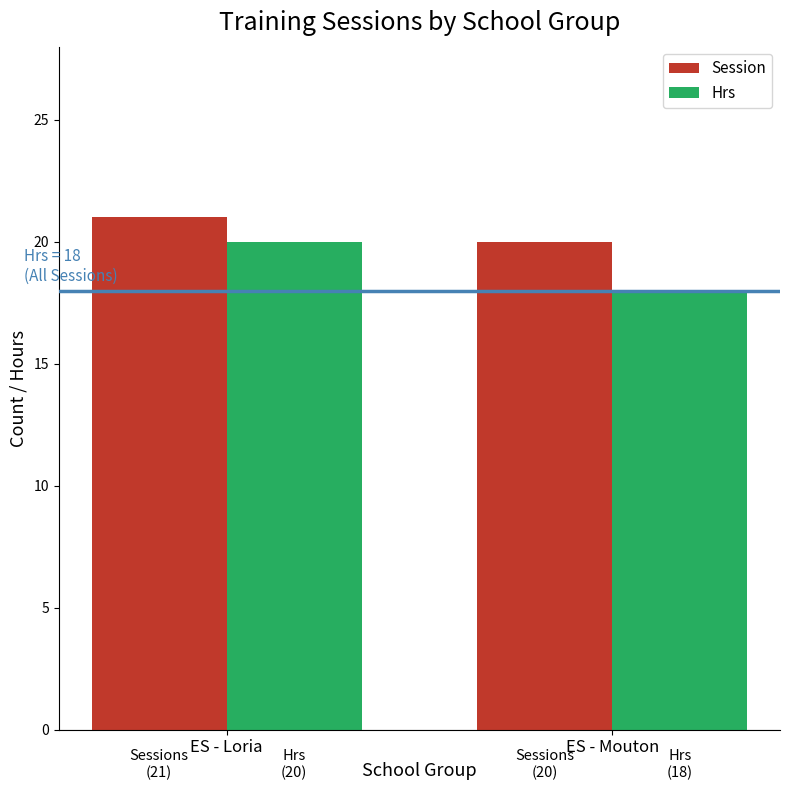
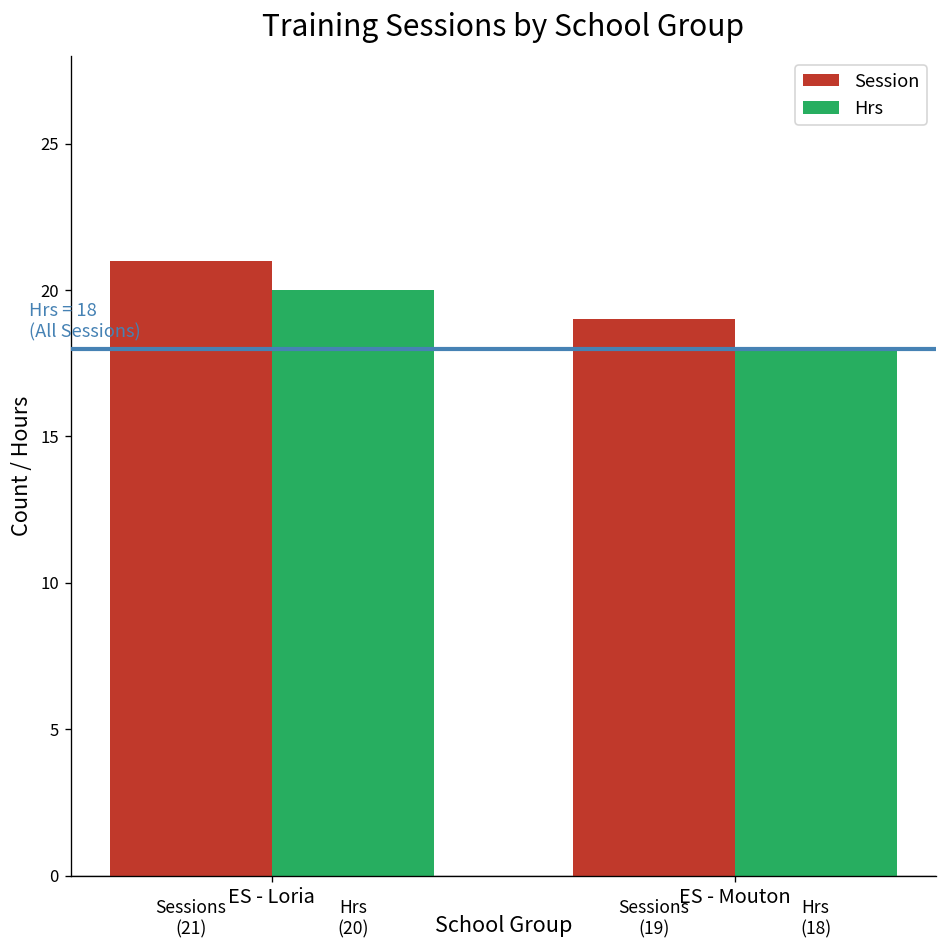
  {
    "Session": {
-     "ES - Mouton": "(20)"
+     "ES - Mouton": "(19)"
    },
    "Hrs": {
      "ES - Loria": "20.0",
      "ES - Mouton": "18.0"
    }
  }
